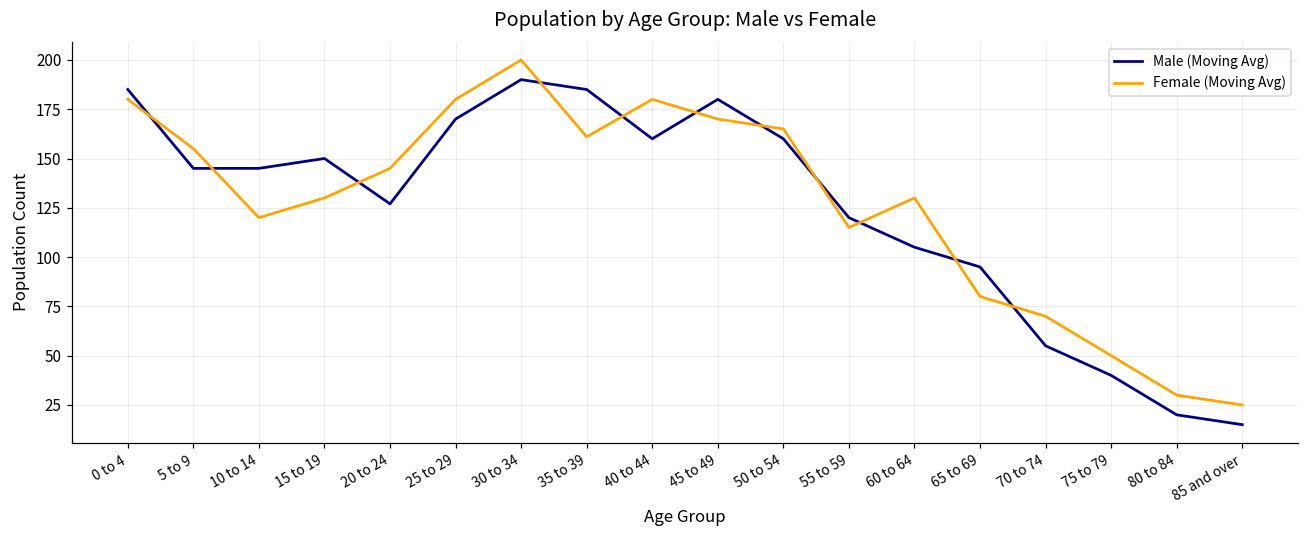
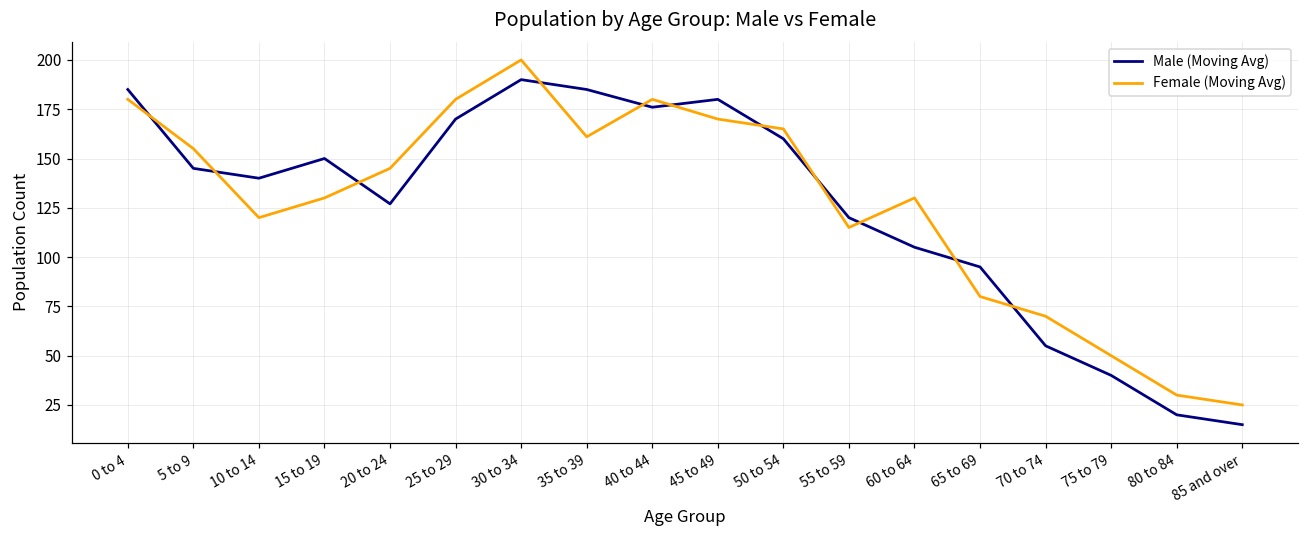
  {
    "Male (Moving Avg)": {
      "0 to 4": 185,
      "5 to 9": 145,
-     "10 to 14": 145,
+     "10 to 14": 140,
      "15 to 19": 150,
      "20 to 24": 127,
      "25 to 29": 170,
      "30 to 34": 190,
      "35 to 39": 185,
-     "40 to 44": 160,
+     "40 to 44": 176,
      "45 to 49": 180,
      "50 to 54": 160,
      "55 to 59": 120,
      "60 to 64": 105,
      "65 to 69": 95,
      "70 to 74": 55,
      "75 to 79": 40,
      "80 to 84": 20,
      "85 and over": 15
    },
    "Female (Moving Avg)": {
      "0 to 4": 180,
      "5 to 9": 155,
      "10 to 14": 120,
      "15 to 19": 130,
      "20 to 24": 145,
      "25 to 29": 180,
      "30 to 34": 200,
      "35 to 39": 161,
      "40 to 44": 180,
      "45 to 49": 170,
      "50 to 54": 165,
      "55 to 59": 115,
      "60 to 64": 130,
      "65 to 69": 80,
      "70 to 74": 70,
      "75 to 79": 50,
      "80 to 84": 30,
      "85 and over": 25
    }
  }
